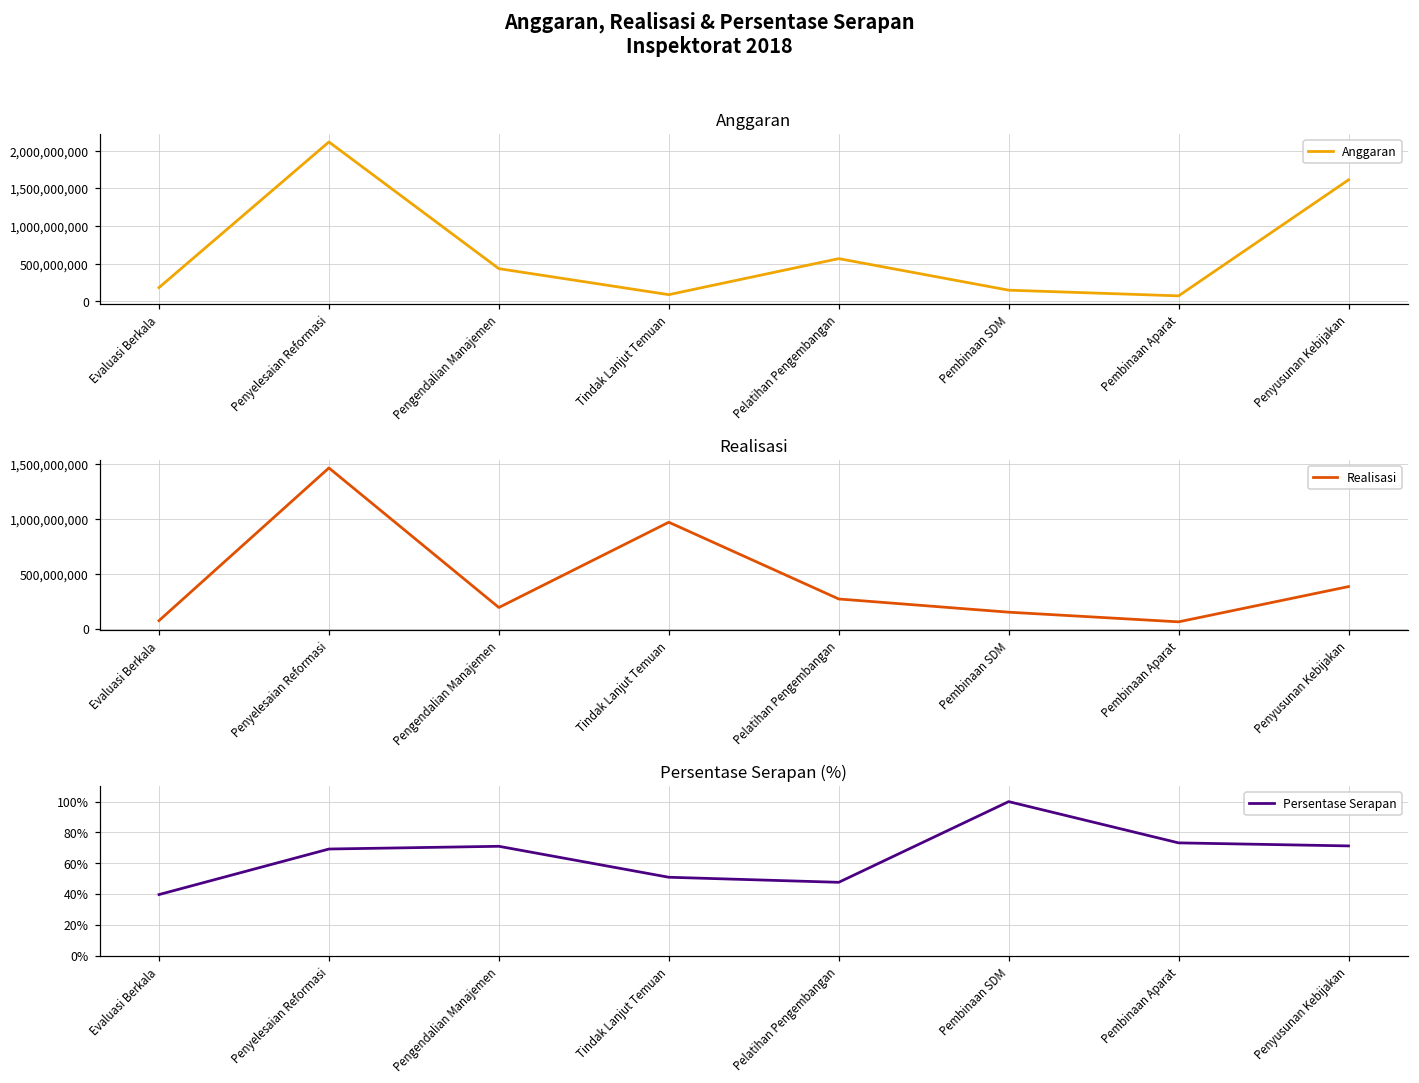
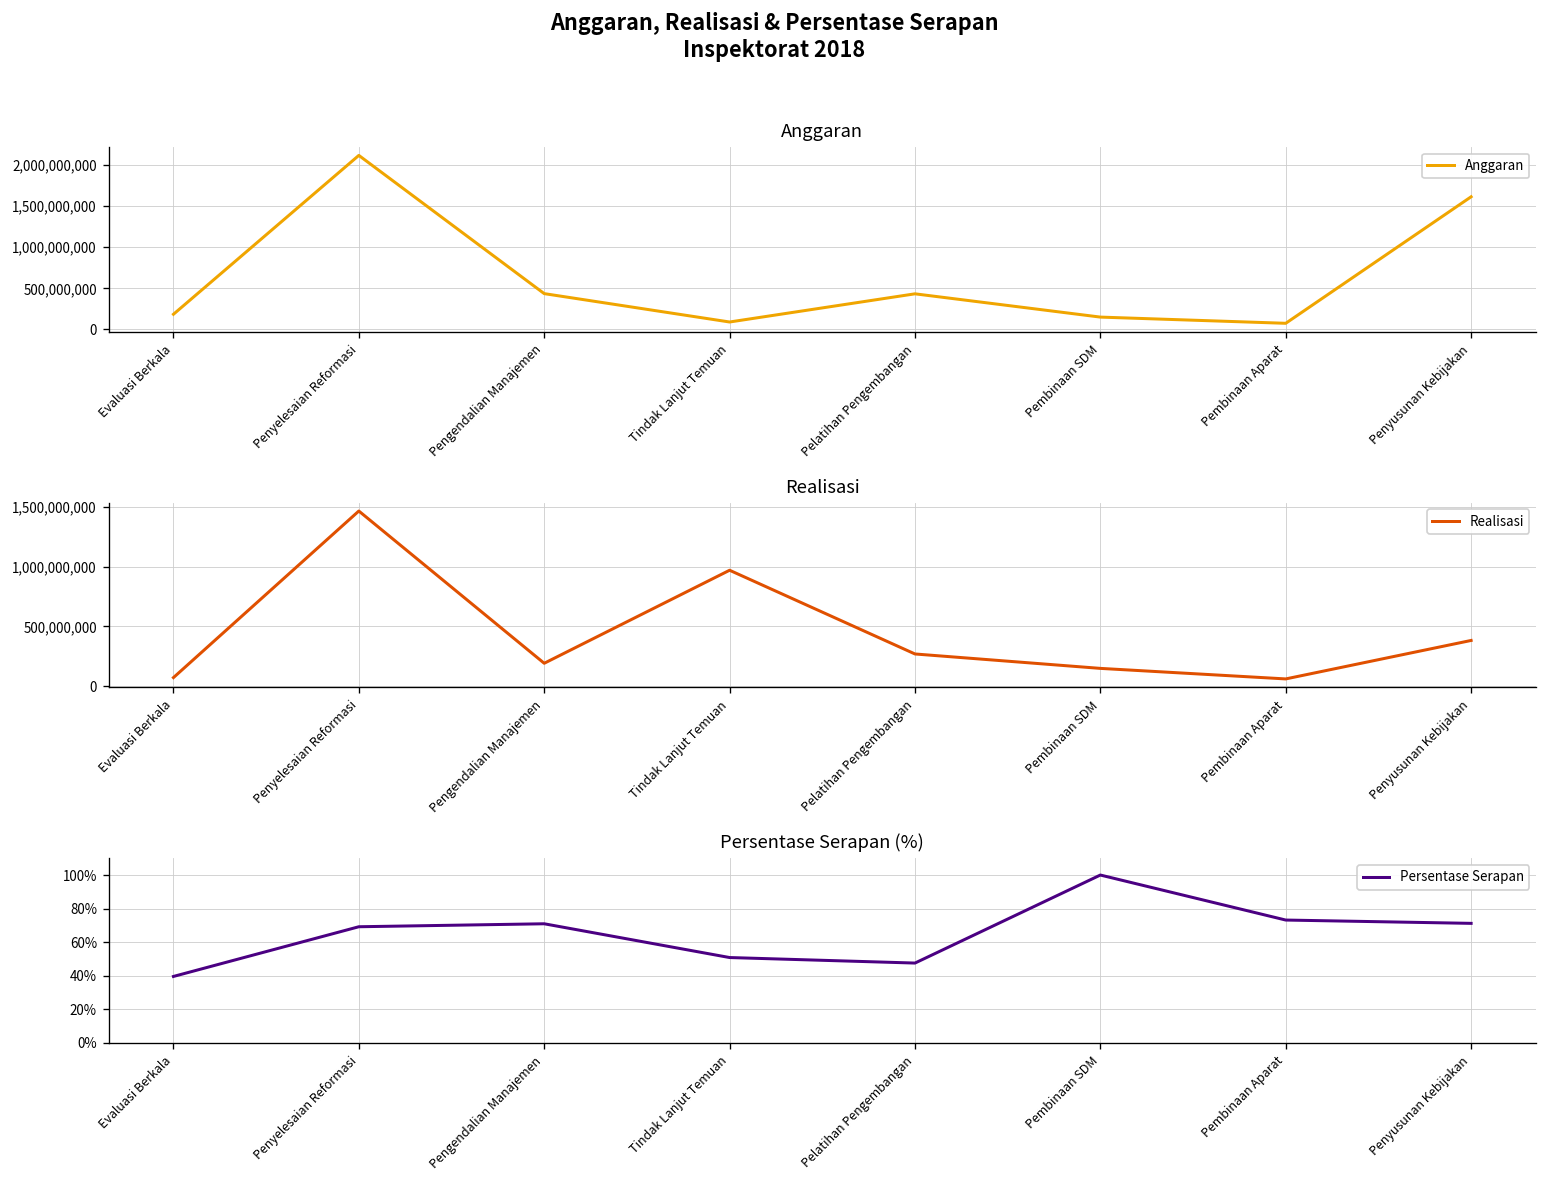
  {
    "Anggaran": {
      "Evaluasi Berkala": "200,000,000",
      "Penyelesaian Reformasi": "2,100,000,000",
      "Pengendalian Manajemen": "400,000,000",
      "Tindak Lanjut Temuan": "100,000,000",
-     "Pelatihan Pengembangan": "600,000,000",
+     "Pelatihan Pengembangan": "400,000,000",
      "Pembinaan SDM": "200,000,000",
      "Pembinaan Aparat": "100,000,000",
      "Penyusunan Kebijakan": "1,600,000,000"
    },
    "Realisasi": {
      "Evaluasi Berkala": "100,000,000",
      "Penyelesaian Reformasi": "1,500,000,000",
      "Pengendalian Manajemen": "200,000,000",
      "Tindak Lanjut Temuan": "1,000,000,000",
      "Pelatihan Pengembangan": "300,000,000",
      "Pembinaan SDM": "200,000,000",
      "Pembinaan Aparat": "100,000,000",
      "Penyusunan Kebijakan": "400,000,000"
    },
    "Persentase Serapan (%)": {
      "Evaluasi Berkala": "40%",
      "Penyelesaian Reformasi": "69%",
      "Pengendalian Manajemen": "71%",
      "Tindak Lanjut Temuan": "51%",
      "Pelatihan Pengembangan": "48%",
      "Pembinaan SDM": "100%",
      "Pembinaan Aparat": "73%",
      "Penyusunan Kebijakan": "71%"
    }
  }
